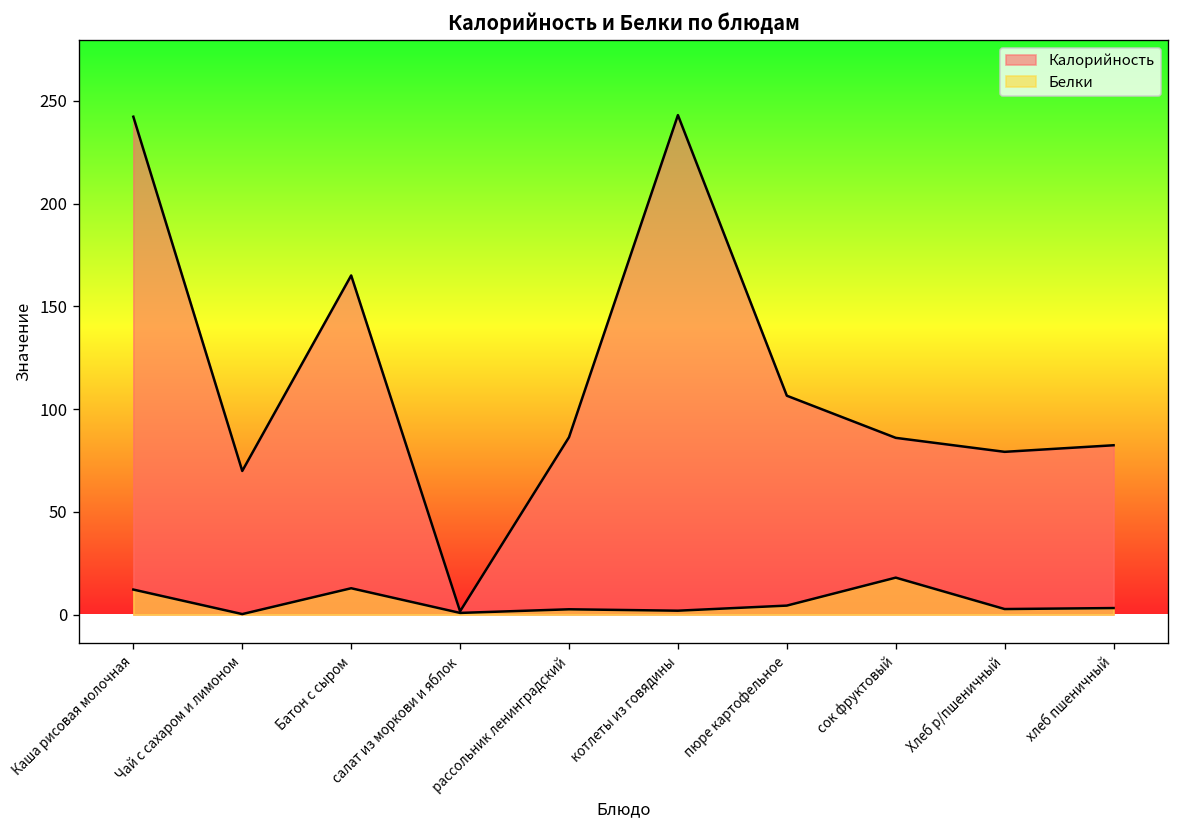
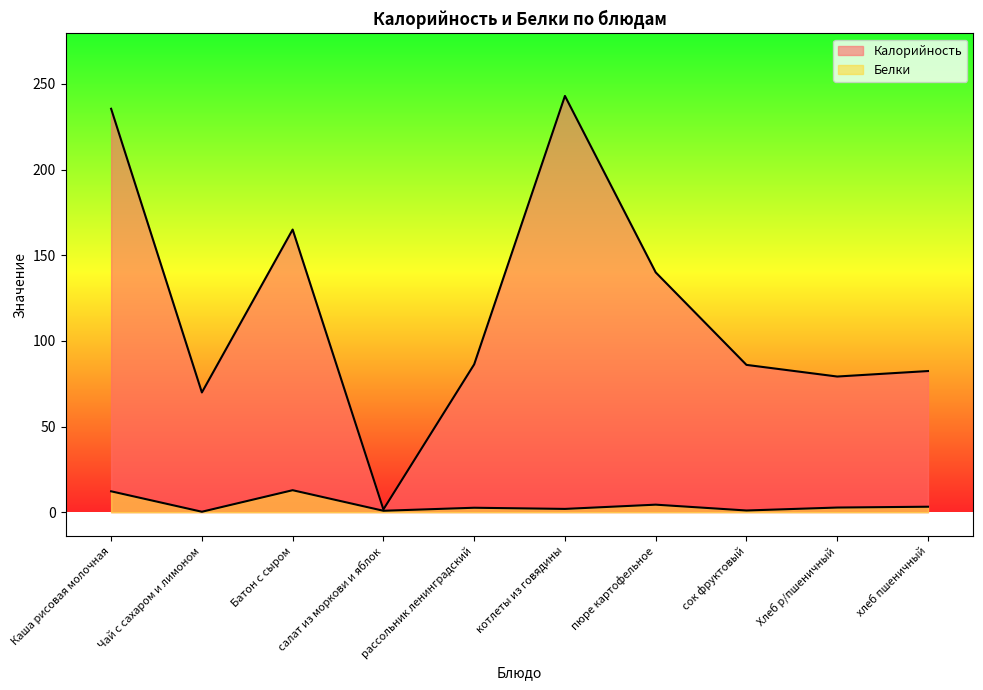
  {
    "Калорийность": {
-     "Каша рисовая молочная": 242,
+     "Каша рисовая молочная": 236,
      "Чай с сахаром и лимоном": 70,
      "Батон с сыром": 165,
      "рассольник ленинградский": 86,
      "котлеты из говядины": 243,
-     "пюре картофельное": 107,
+     "пюре картофельное": 140,
      "сок фруктовый": 86,
      "Хлеб р/пшеничный": 79,
      "хлеб пшеничный": 82
    },
    "Белки": {
      "Каша рисовая молочная": 12,
      "Чай с сахаром и лимоном": 0,
      "Батон с сыром": 13,
      "рассольник ленинградский": 3,
      "котлеты из говядины": 2,
      "пюре картофельное": 4,
-     "сок фруктовый": 18,
+     "сок фруктовый": 1,
      "Хлеб р/пшеничный": 3,
      "хлеб пшеничный": 3
    }
  }
